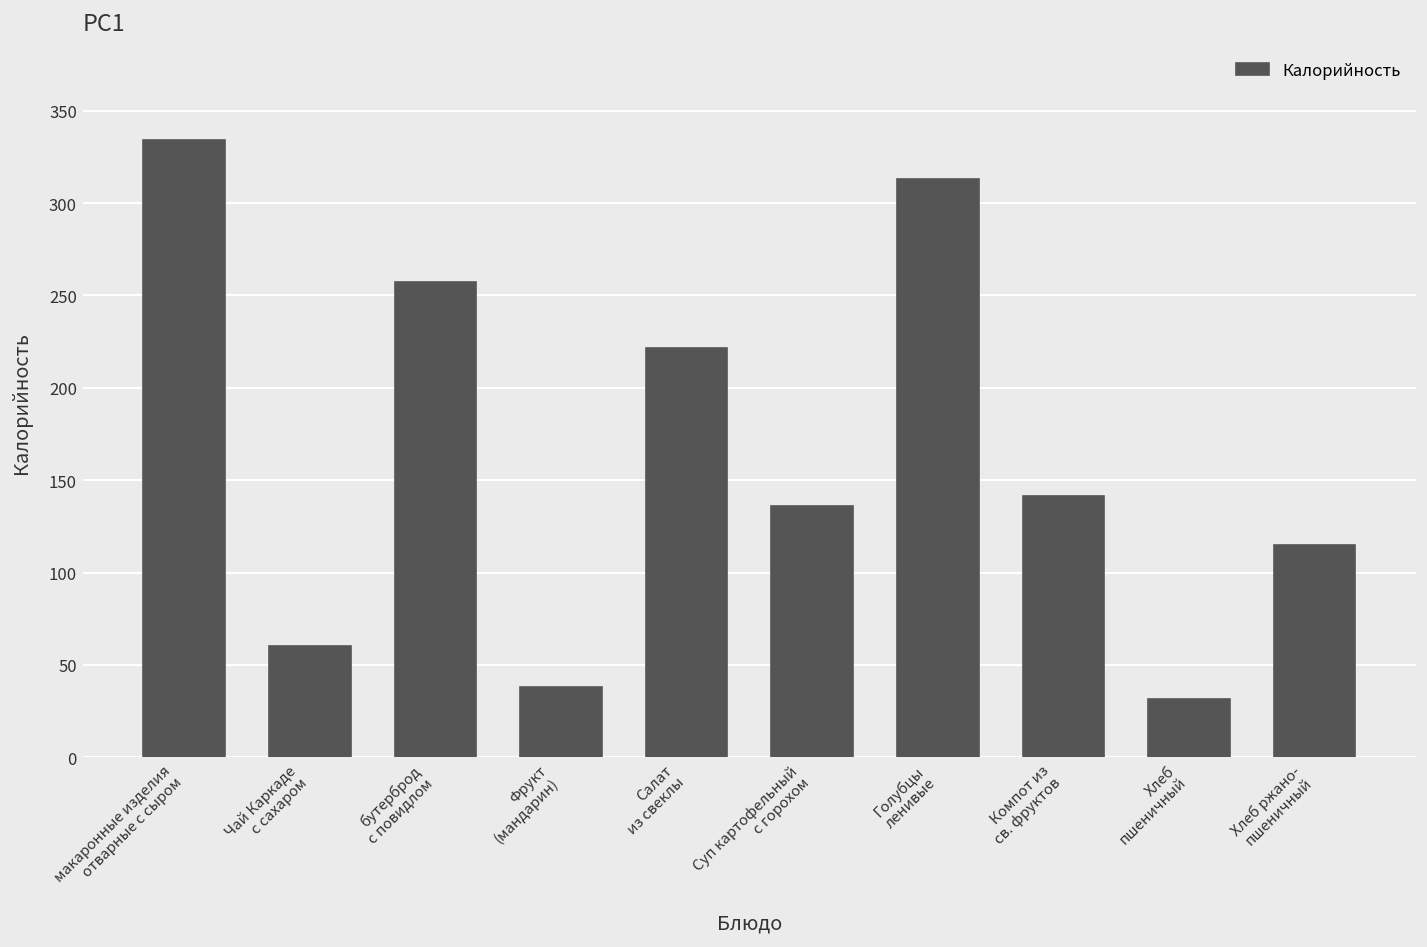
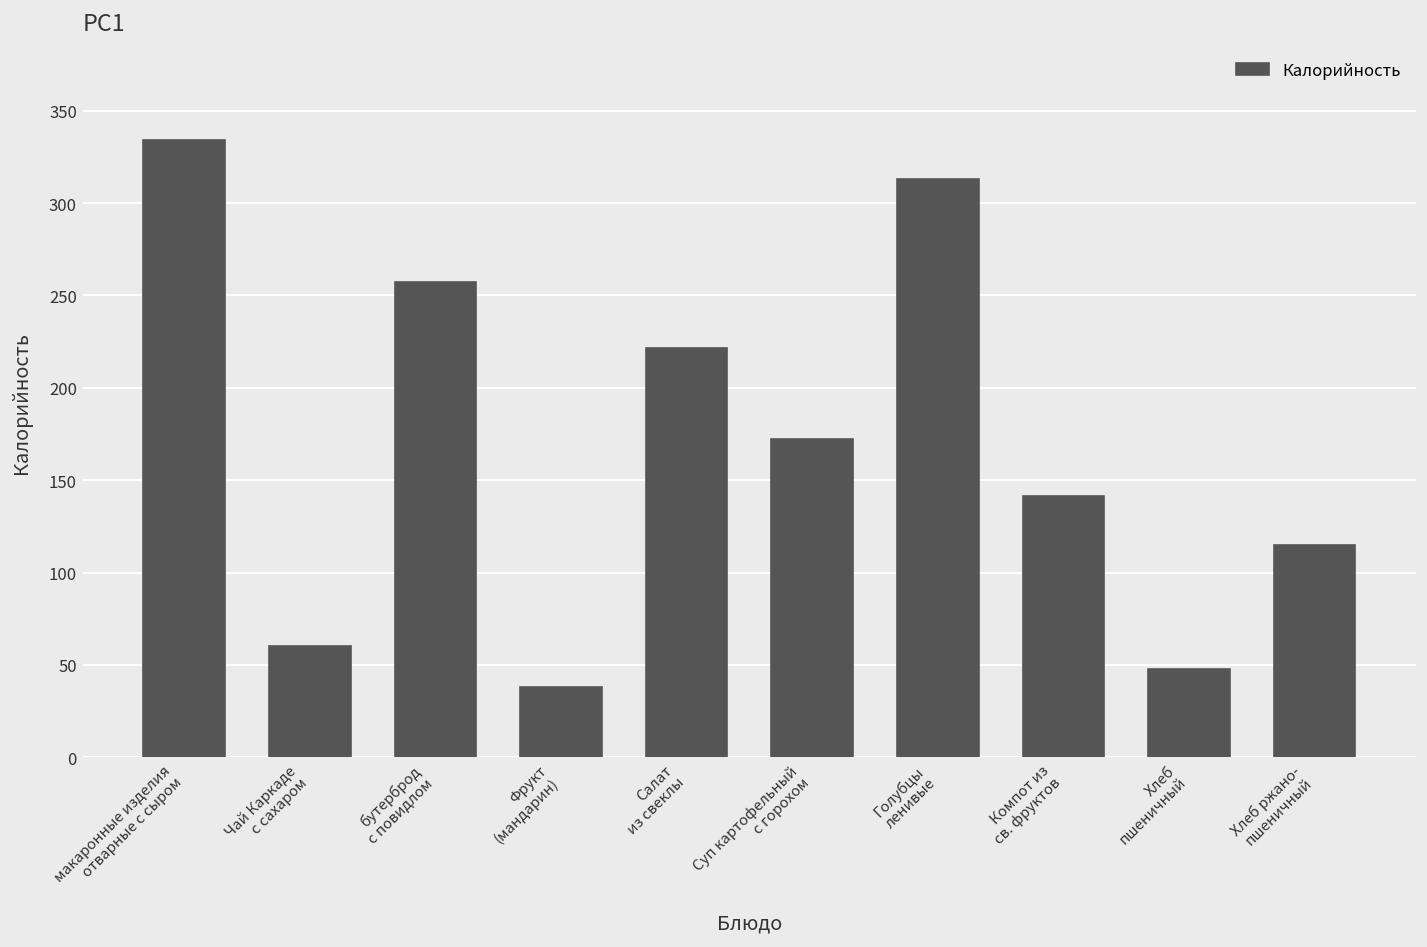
  {
    "макаронные изделия отварные с сыром": 334,
    "Чай Каркаде с сахаром": 60,
    "бутерброд с повидлом": 257,
    "Фрукт (мандарин)": 38,
    "Салат из свеклы": 221,
-   "Суп картофельный с горохом": 136,
+   "Суп картофельный с горохом": 172,
    "Голубцы ленивые": 313,
    "Компот из св. фруктов": 141,
-   "Хлеб пшеничный": 31,
+   "Хлеб пшеничный": 48,
    "Хлеб ржано- пшеничный": 115
  }
